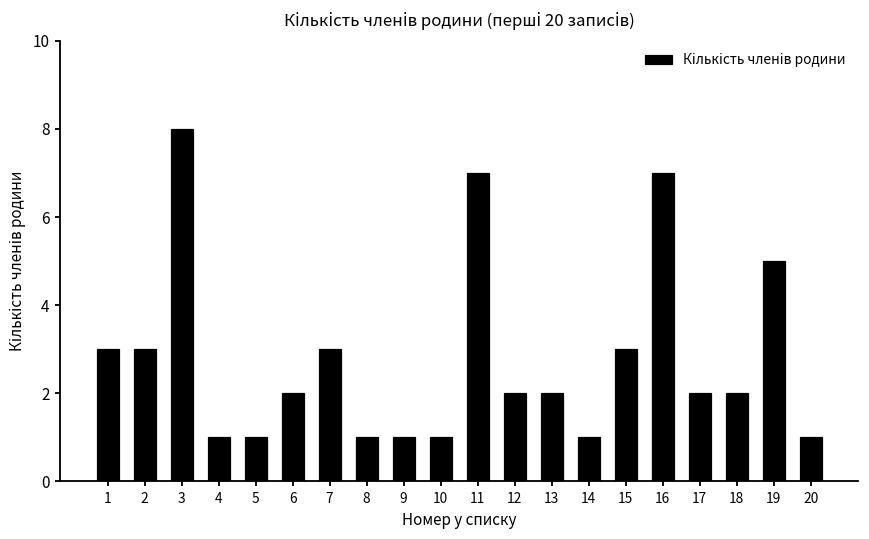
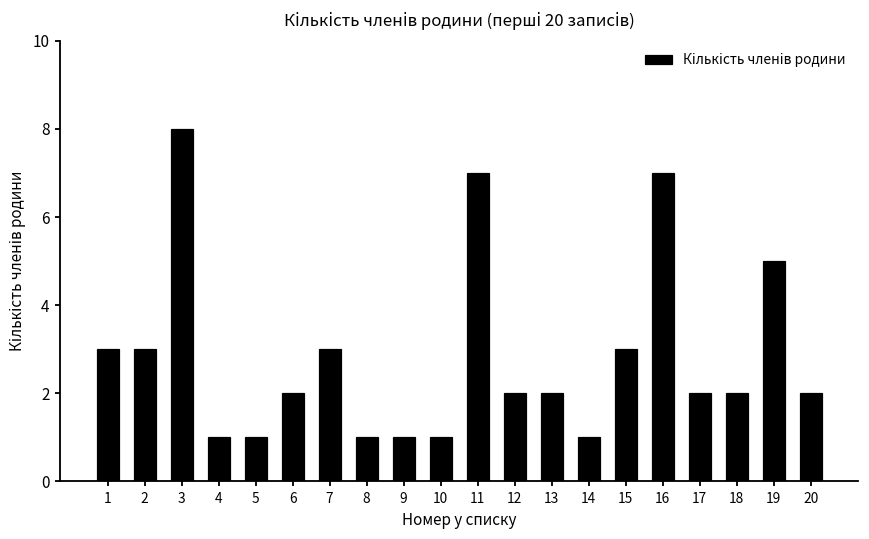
  {
    "1": 3,
    "2": 3,
    "3": 8,
    "4": 1,
    "5": 1,
    "6": 2,
    "7": 3,
    "8": 1,
    "9": 1,
    "10": 1,
    "11": 7,
    "12": 2,
    "13": 2,
    "14": 1,
    "15": 3,
    "16": 7,
    "17": 2,
    "18": 2,
    "19": 5,
-   "20": 1
+   "20": 2
  }
